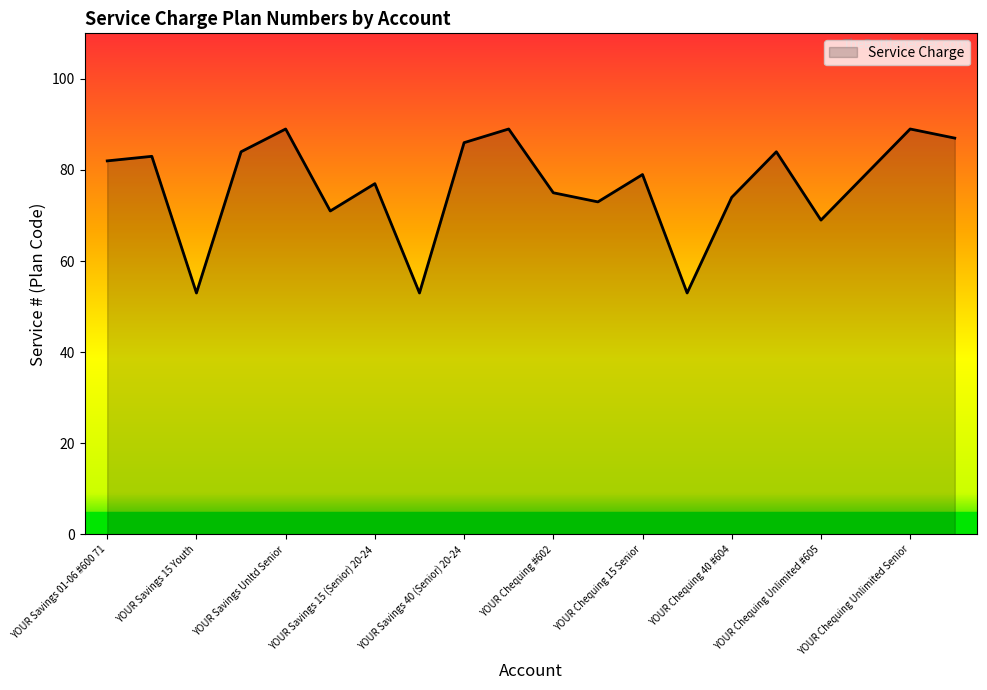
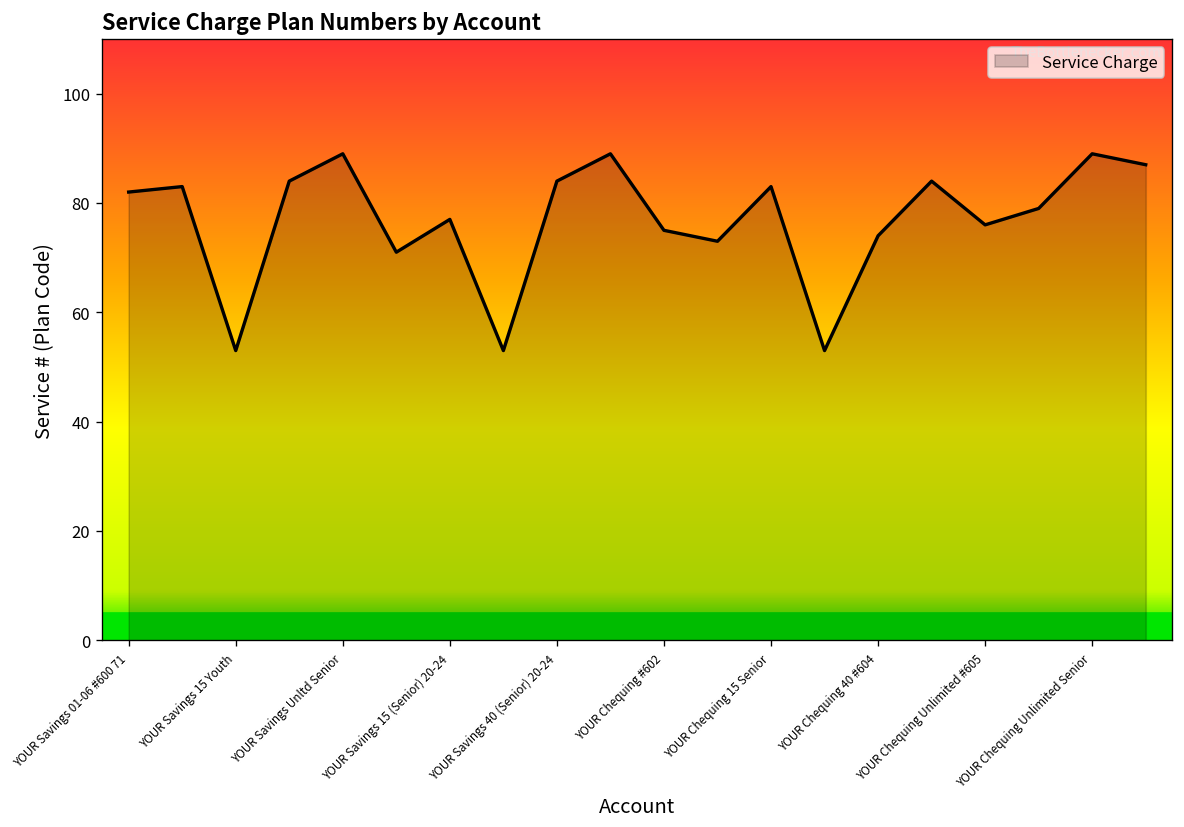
  {
    "YOUR Savings 01-06 #600 71": 82,
    "YOUR Savings 15 Youth": 53,
    "YOUR Savings Unltd Senior": 89,
    "YOUR Savings 15 (Senior) 20-24": 77,
-   "YOUR Savings 40 (Senior) 20-24": 86,
+   "YOUR Savings 40 (Senior) 20-24": 84,
    "YOUR Chequing #602": 75,
-   "YOUR Chequing 15 Senior": 79,
+   "YOUR Chequing 15 Senior": 83,
    "YOUR Chequing 40 #604": 74,
-   "YOUR Chequing Unlimited #605": 69,
+   "YOUR Chequing Unlimited #605": 76,
    "YOUR Chequing Unlimited Senior": 89
  }
